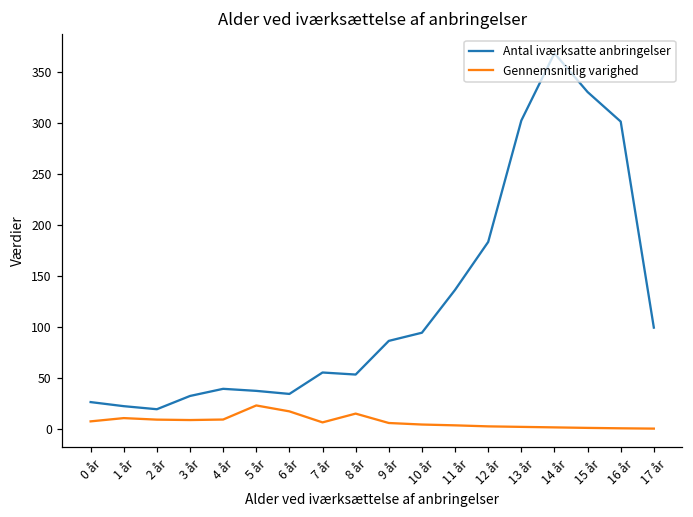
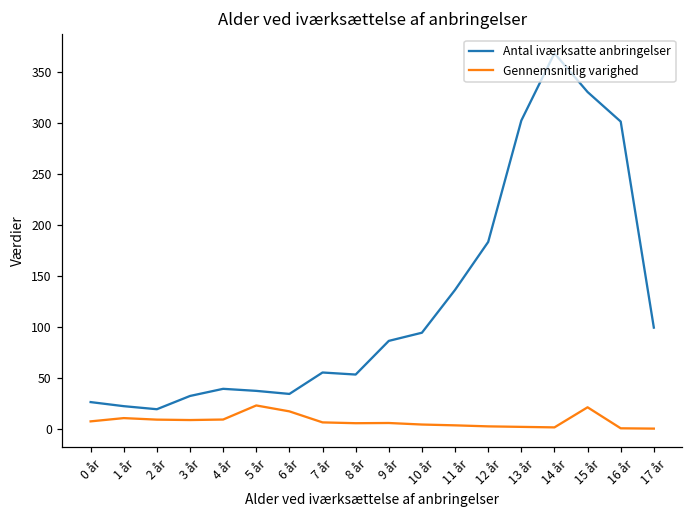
  {
    "Antal iværksatte anbringelser": {
      "0 år": 30,
      "1 år": 20,
      "2 år": 20,
      "3 år": 30,
      "4 år": 40,
      "5 år": 40,
      "6 år": 30,
      "7 år": 60,
      "8 år": 50,
      "9 år": 90,
      "10 år": 90,
      "11 år": 140,
      "12 år": 180,
      "13 år": 300,
      "15 år": 330,
      "16 år": 300,
      "17 år": 100
    },
    "Gennemsnitlig varighed": {
      "0 år": 10,
      "1 år": 10,
      "2 år": 10,
      "3 år": 10,
      "4 år": 10,
      "5 år": 20,
      "6 år": 20,
      "7 år": 10,
-     "8 år": 15,
+     "8 år": 5,
      "9 år": 10,
      "10 år": 0,
      "11 år": 0,
      "12 år": 0,
      "13 år": 0,
      "14 år": 0,
-     "15 år": 0,
+     "15 år": 20,
      "16 år": 0,
      "17 år": 0
    }
  }
